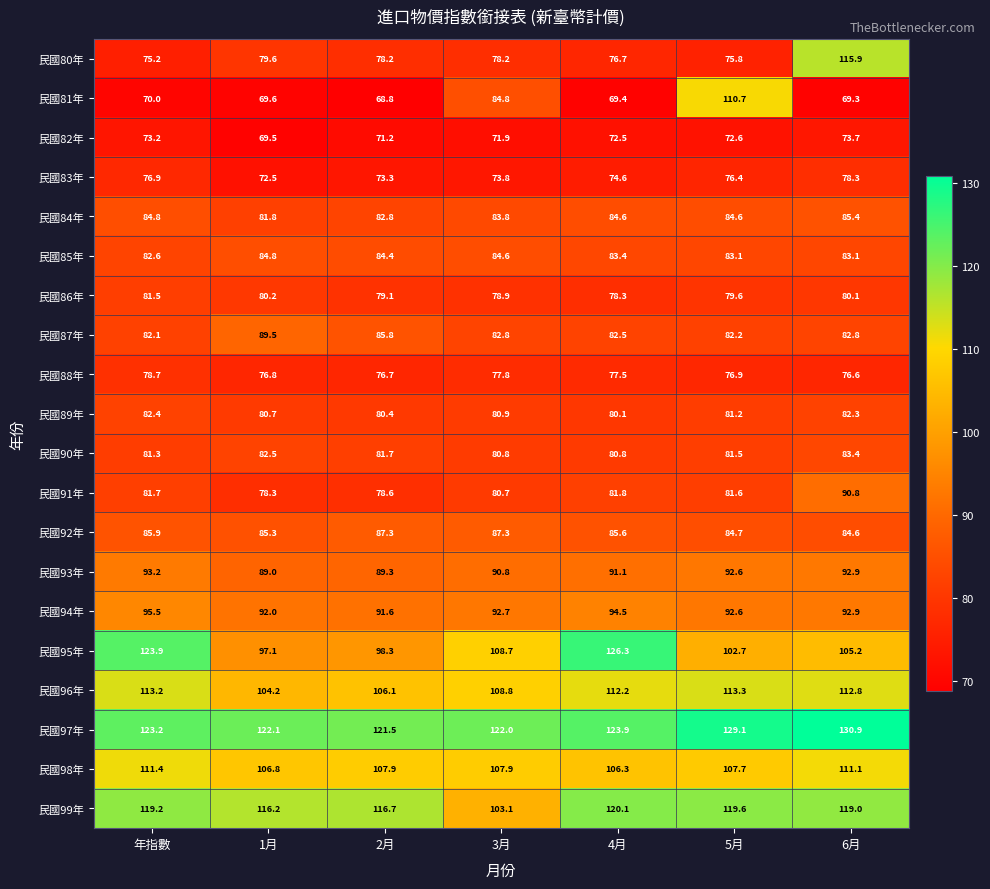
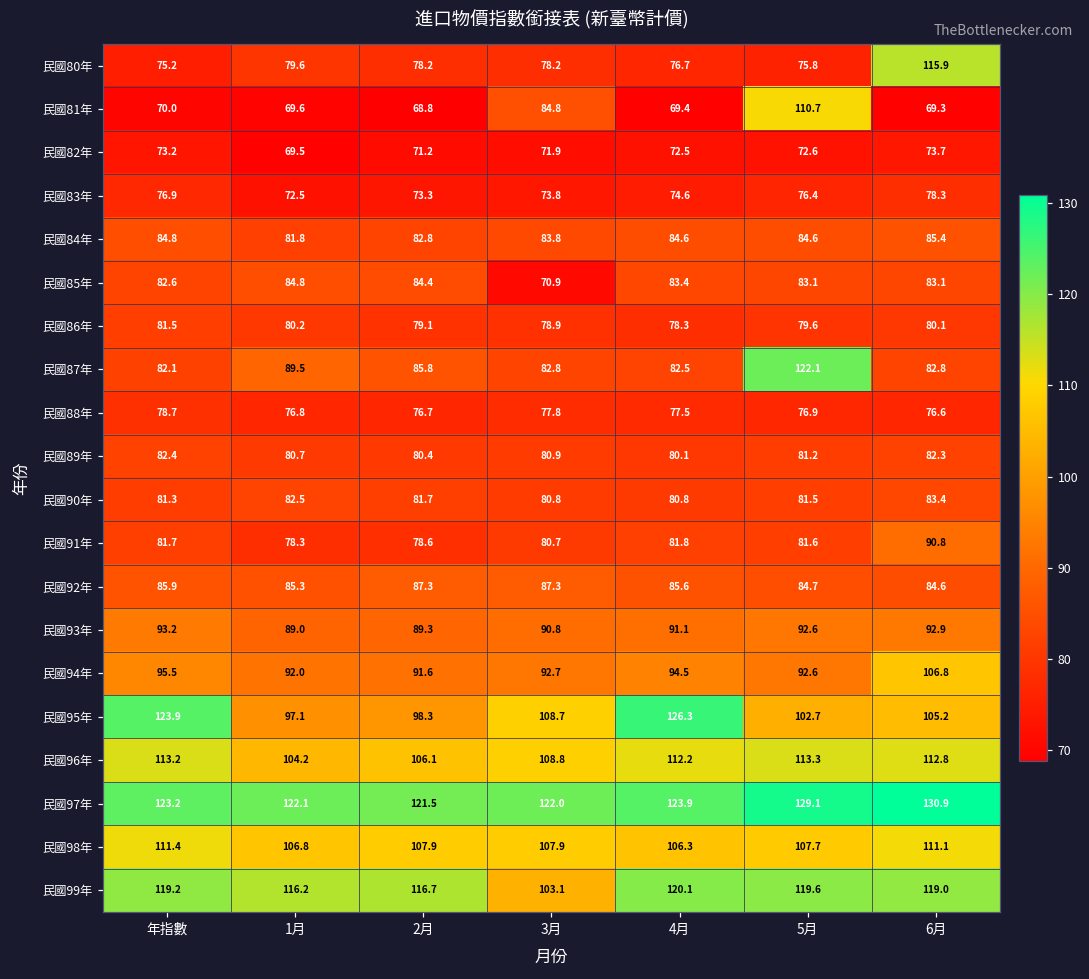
  {
    "民國80年": {
      "年指數": 75.2,
      "1月": 79.6,
      "2月": 78.2,
      "3月": 78.2,
      "4月": 76.7,
      "5月": 75.8,
      "6月": 115.9
    },
    "民國81年": {
      "年指數": 70.0,
      "1月": 69.6,
      "2月": 68.8,
      "3月": 84.8,
      "4月": 69.4,
      "5月": 110.7,
      "6月": 69.3
    },
    "民國82年": {
      "年指數": 73.2,
      "1月": 69.5,
      "2月": 71.2,
      "3月": 71.9,
      "4月": 72.5,
      "5月": 72.6,
      "6月": 73.7
    },
    "民國83年": {
      "年指數": 76.9,
      "1月": 72.5,
      "2月": 73.3,
      "3月": 73.8,
      "4月": 74.6,
      "5月": 76.4,
      "6月": 78.3
    },
    "民國84年": {
      "年指數": 84.8,
      "1月": 81.8,
      "2月": 82.8,
      "3月": 83.8,
      "4月": 84.6,
      "5月": 84.6,
      "6月": 85.4
    },
    "民國85年": {
      "年指數": 82.6,
      "1月": 84.8,
      "2月": 84.4,
-     "3月": 84.6,
+     "3月": 70.9,
      "4月": 83.4,
      "5月": 83.1,
      "6月": 83.1
    },
    "民國86年": {
      "年指數": 81.5,
      "1月": 80.2,
      "2月": 79.1,
      "3月": 78.9,
      "4月": 78.3,
      "5月": 79.6,
      "6月": 80.1
    },
    "民國87年": {
      "年指數": 82.1,
      "1月": 89.5,
      "2月": 85.8,
      "3月": 82.8,
      "4月": 82.5,
-     "5月": 82.2,
+     "5月": 122.1,
      "6月": 82.8
    },
    "民國88年": {
      "年指數": 78.7,
      "1月": 76.8,
      "2月": 76.7,
      "3月": 77.8,
      "4月": 77.5,
      "5月": 76.9,
      "6月": 76.6
    },
    "民國89年": {
      "年指數": 82.4,
      "1月": 80.7,
      "2月": 80.4,
      "3月": 80.9,
      "4月": 80.1,
      "5月": 81.2,
      "6月": 82.3
    },
    "民國90年": {
      "年指數": 81.3,
      "1月": 82.5,
      "2月": 81.7,
      "3月": 80.8,
      "4月": 80.8,
      "5月": 81.5,
      "6月": 83.4
    },
    "民國91年": {
      "年指數": 81.7,
      "1月": 78.3,
      "2月": 78.6,
      "3月": 80.7,
      "4月": 81.8,
      "5月": 81.6,
      "6月": 90.8
    },
    "民國92年": {
      "年指數": 85.9,
      "1月": 85.3,
      "2月": 87.3,
      "3月": 87.3,
      "4月": 85.6,
      "5月": 84.7,
      "6月": 84.6
    },
    "民國93年": {
      "年指數": 93.2,
      "1月": 89.0,
      "2月": 89.3,
      "3月": 90.8,
      "4月": 91.1,
      "5月": 92.6,
      "6月": 92.9
    },
    "民國94年": {
      "年指數": 95.5,
      "1月": 92.0,
      "2月": 91.6,
      "3月": 92.7,
      "4月": 94.5,
      "5月": 92.6,
-     "6月": 92.9
+     "6月": 106.8
    },
    "民國95年": {
      "年指數": 123.9,
      "1月": 97.1,
      "2月": 98.3,
      "3月": 108.7,
      "4月": 126.3,
      "5月": 102.7,
      "6月": 105.2
    },
    "民國96年": {
      "年指數": 113.2,
      "1月": 104.2,
      "2月": 106.1,
      "3月": 108.8,
      "4月": 112.2,
      "5月": 113.3,
      "6月": 112.8
    },
    "民國97年": {
      "年指數": 123.2,
      "1月": 122.1,
      "2月": 121.5,
      "3月": 122.0,
      "4月": 123.9,
      "5月": 129.1,
      "6月": 130.9
    },
    "民國98年": {
      "年指數": 111.4,
      "1月": 106.8,
      "2月": 107.9,
      "3月": 107.9,
      "4月": 106.3,
      "5月": 107.7,
      "6月": 111.1
    },
    "民國99年": {
      "年指數": 119.2,
      "1月": 116.2,
      "2月": 116.7,
      "3月": 103.1,
      "4月": 120.1,
      "5月": 119.6,
      "6月": 119.0
    }
  }
